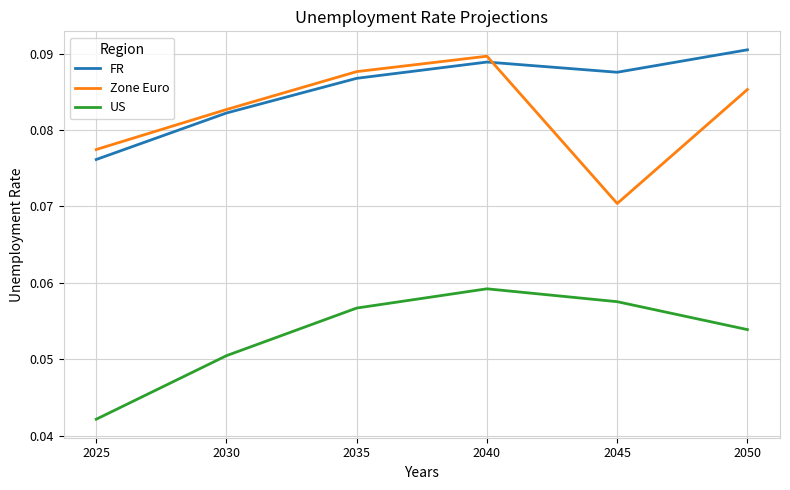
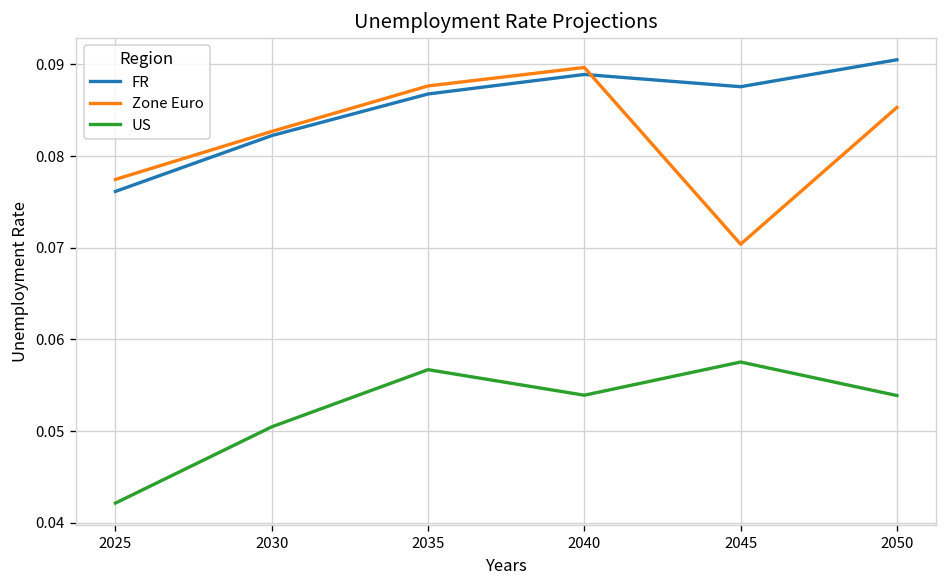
  {
    "FR": {
      "2025": 0.076,
      "2030": 0.082,
      "2035": 0.087,
      "2040": 0.089,
      "2045": 0.088,
      "2050": 0.090
    },
    "Zone Euro": {
      "2025": 0.077,
      "2030": 0.083,
      "2035": 0.088,
      "2040": 0.090,
      "2045": 0.070,
      "2050": 0.085
    },
    "US": {
      "2025": 0.042,
      "2030": 0.050,
      "2035": 0.057,
-     "2040": 0.059,
+     "2040": 0.054,
      "2045": 0.058,
      "2050": 0.054
    }
  }
